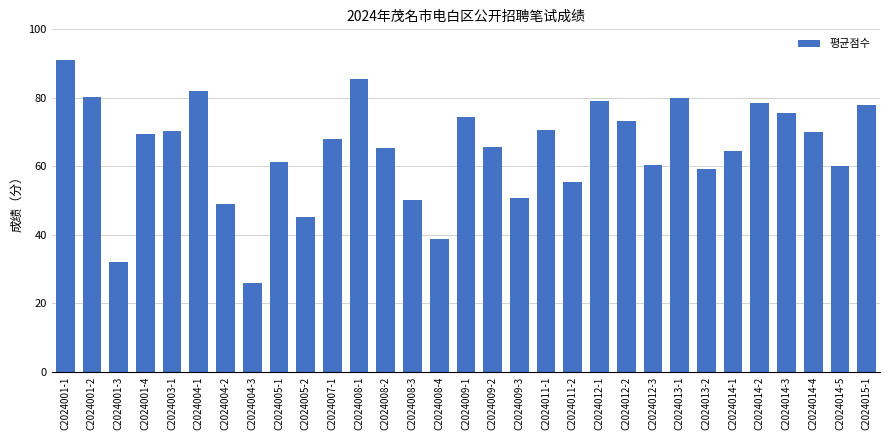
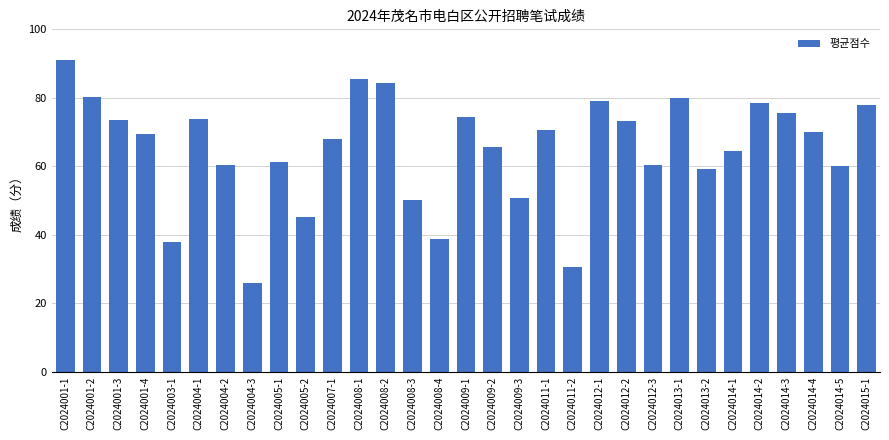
  {
    "C2024001-1": 91,
    "C2024001-2": 80,
-   "C2024001-3": 32,
+   "C2024001-3": 73,
    "C2024001-4": 69,
-   "C2024003-1": 70,
-   "C2024004-1": 82,
-   "C2024004-2": 49,
+   "C2024003-1": 38,
+   "C2024004-1": 74,
+   "C2024004-2": 60,
    "C2024004-3": 26,
    "C2024005-1": 61,
    "C2024005-2": 45,
    "C2024007-1": 68,
    "C2024008-1": 86,
-   "C2024008-2": 65,
+   "C2024008-2": 84,
    "C2024008-3": 50,
    "C2024008-4": 39,
    "C2024009-1": 74,
    "C2024009-2": 66,
    "C2024009-3": 51,
    "C2024011-1": 71,
-   "C2024011-2": 56,
+   "C2024011-2": 31,
    "C2024012-1": 79,
    "C2024012-2": 73,
    "C2024012-3": 60,
    "C2024013-1": 80,
    "C2024013-2": 59,
    "C2024014-1": 64,
    "C2024014-2": 79,
    "C2024014-3": 76,
    "C2024014-4": 70,
    "C2024014-5": 60,
    "C2024015-1": 78
  }
